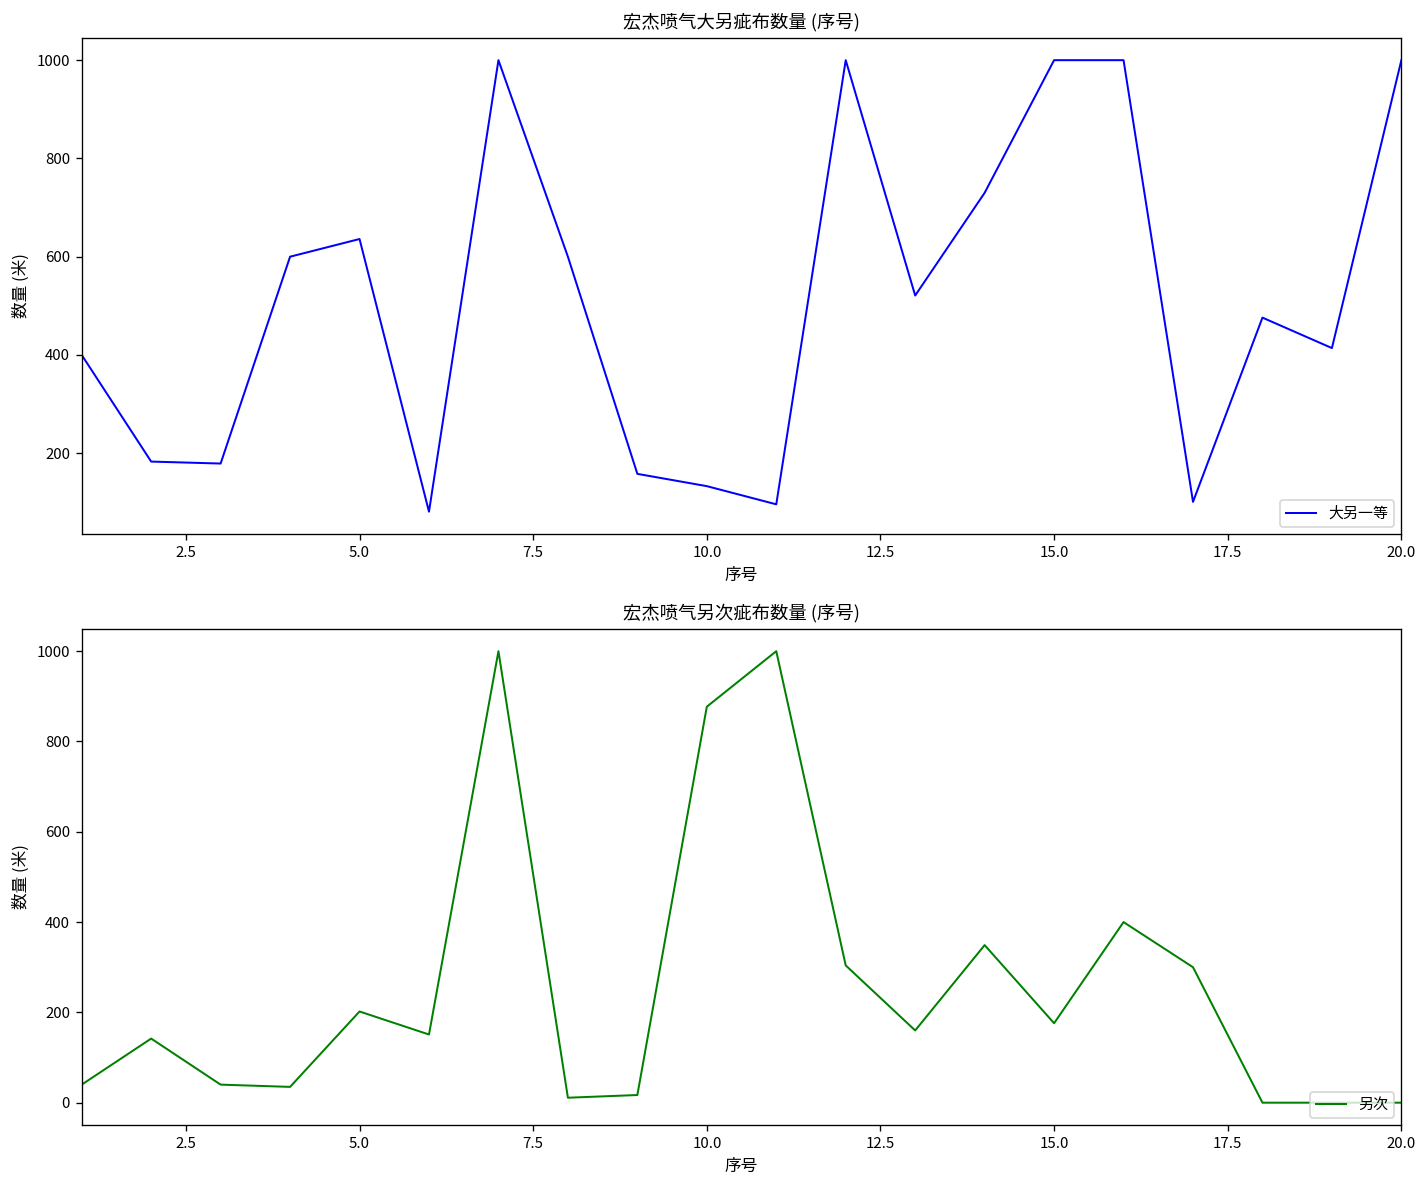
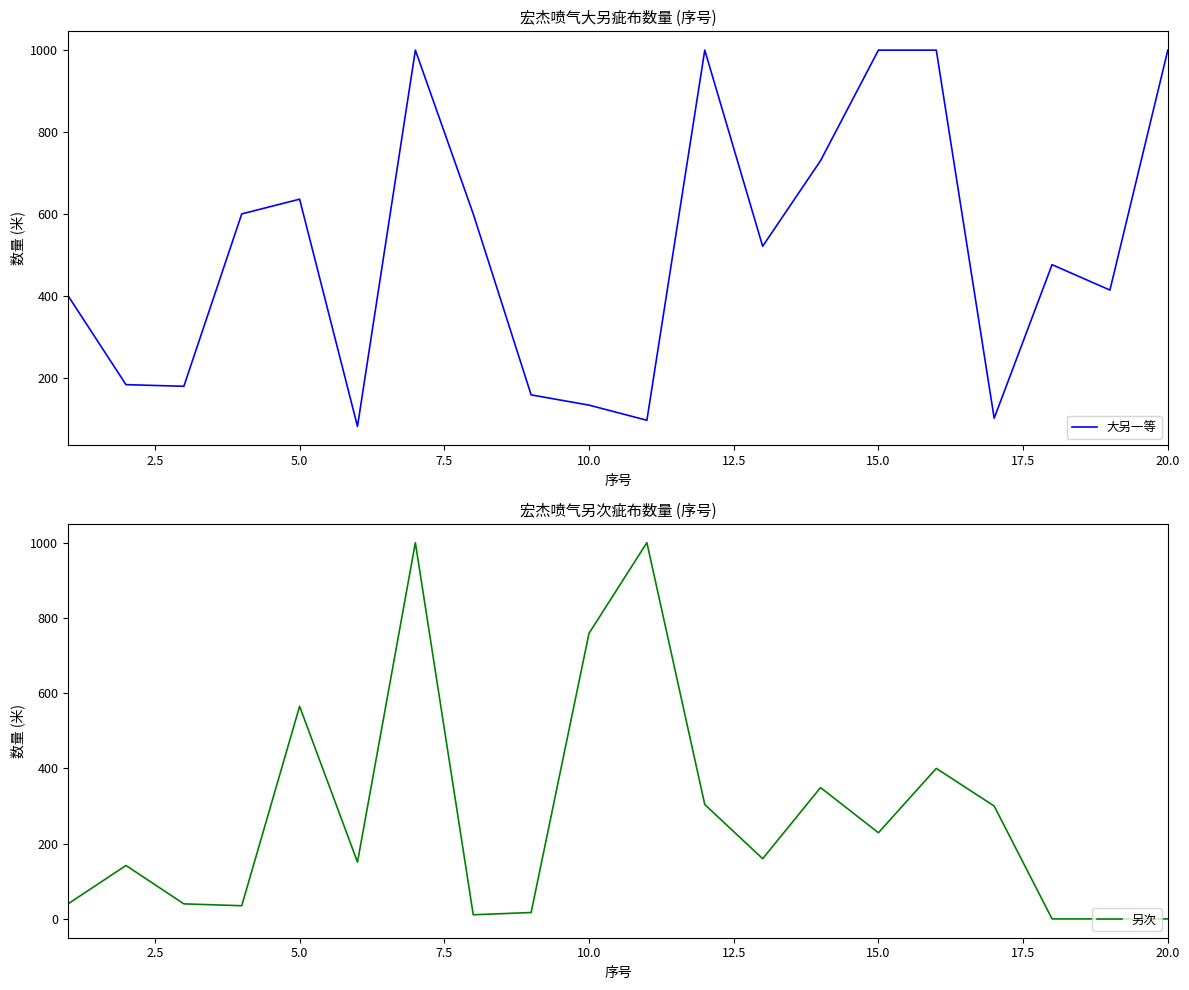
  {
    "宏杰喷气大另疵布数量 (序号)": {
      "5.0": 640,
      "10.0": 130,
      "15.0": 1000,
      "20.0": 1000
    },
    "宏杰喷气另次疵布数量 (序号)": {
-     "5.0": 200,
-     "10.0": 880,
-     "15.0": 180,
+     "5.0": 570,
+     "10.0": 760,
+     "15.0": 230,
      "20.0": 0
    }
  }
